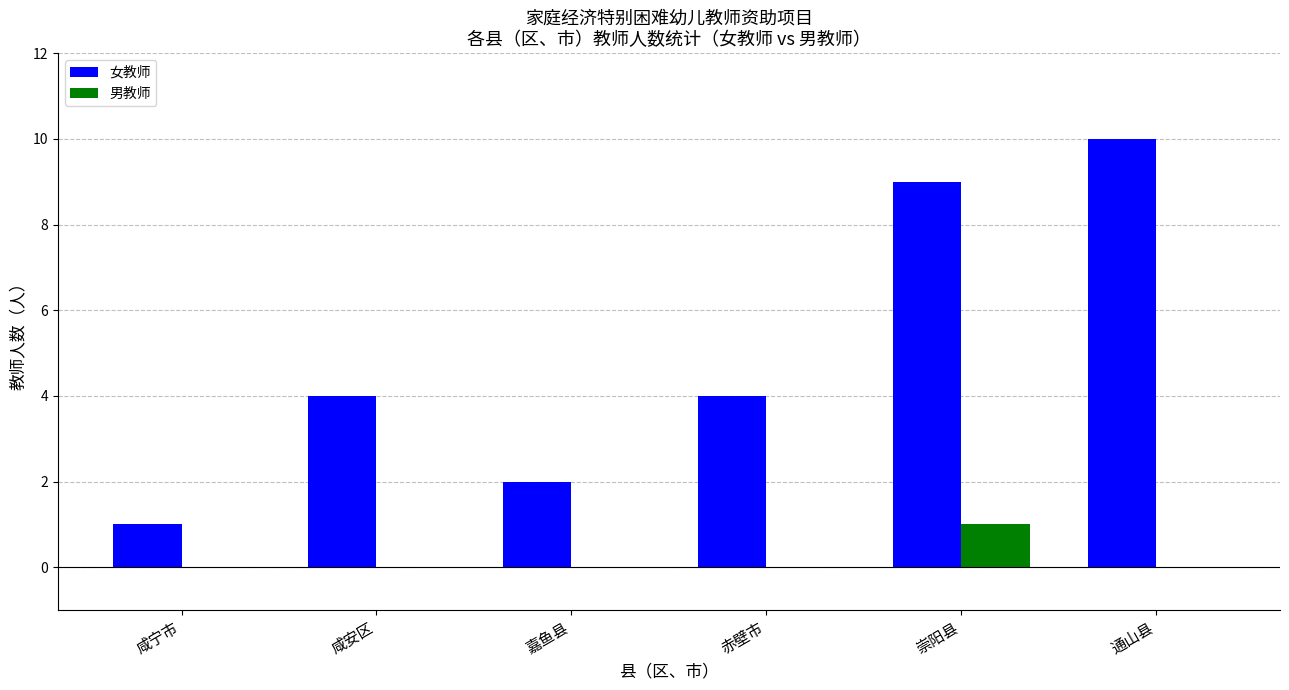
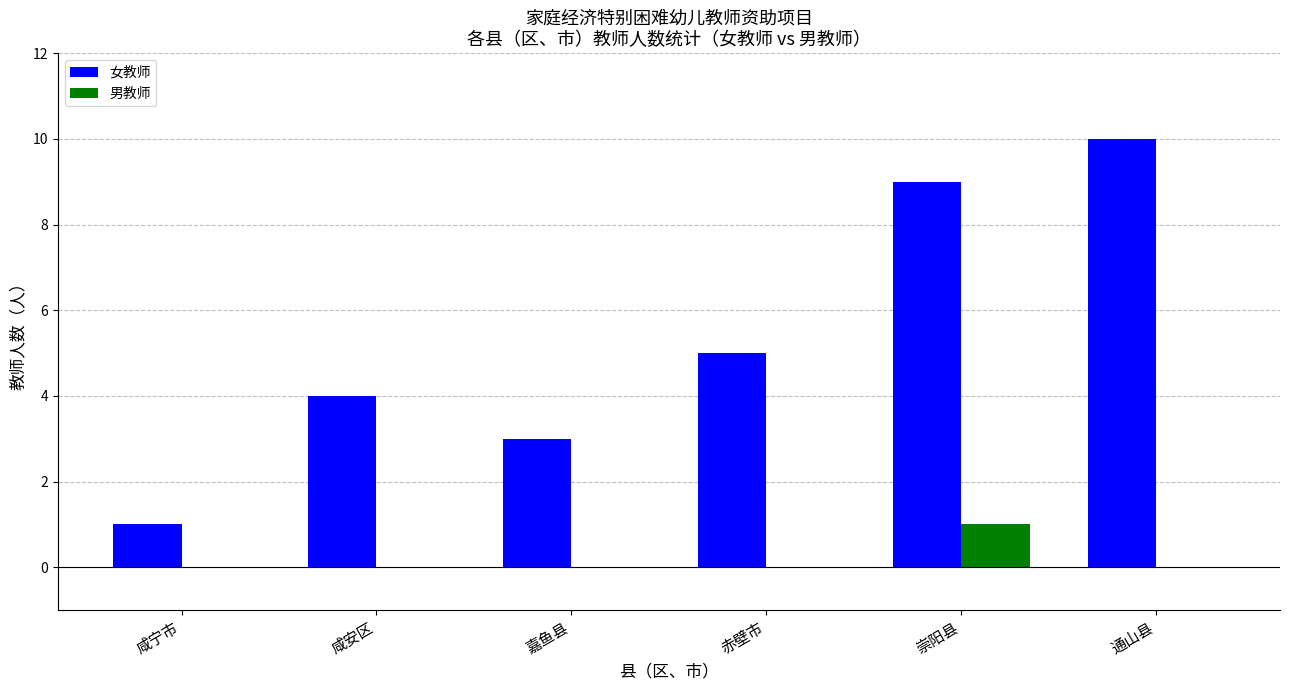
  {
    "女教师": {
      "咸宁市": 1,
      "咸安区": 4,
-     "嘉鱼县": 2,
-     "赤壁市": 4,
+     "嘉鱼县": 3,
+     "赤壁市": 5,
      "崇阳县": 9,
      "通山县": 10
    },
    "男教师": {
      "咸宁市": 0,
      "咸安区": 0,
      "嘉鱼县": 0,
      "赤壁市": 0,
      "崇阳县": 1,
      "通山县": 0
    }
  }
